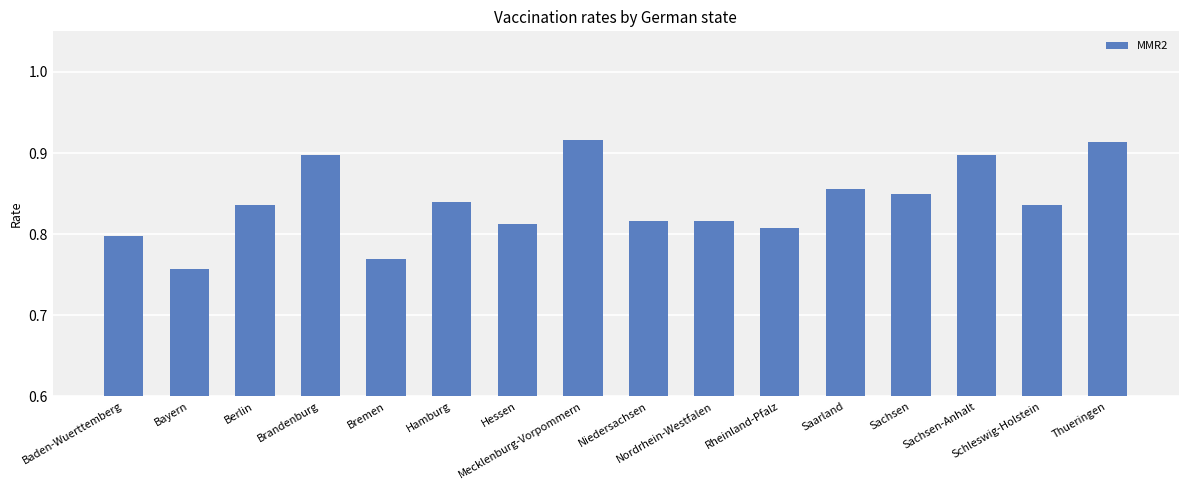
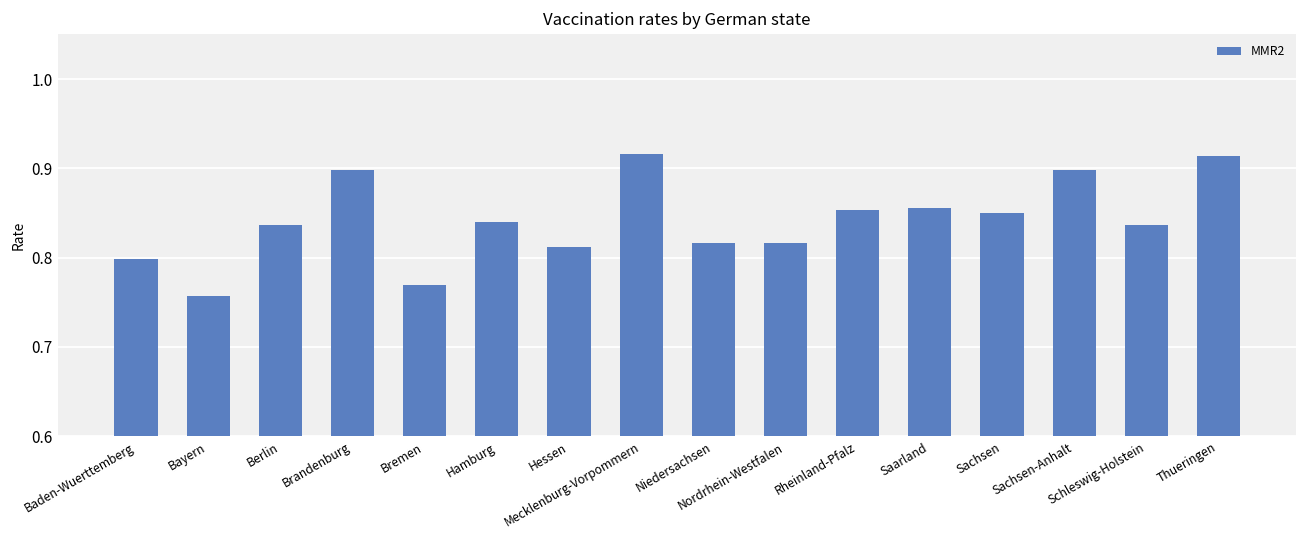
  {
    "Baden-Wuerttemberg": 0.80,
    "Bayern": 0.76,
    "Berlin": 0.84,
    "Brandenburg": 0.90,
    "Bremen": 0.77,
    "Hamburg": 0.84,
    "Hessen": 0.81,
    "Mecklenburg-Vorpommern": 0.92,
    "Niedersachsen": 0.82,
    "Nordrhein-Westfalen": 0.82,
-   "Rheinland-Pfalz": 0.81,
+   "Rheinland-Pfalz": 0.85,
    "Saarland": 0.86,
    "Sachsen": 0.85,
    "Sachsen-Anhalt": 0.90,
    "Schleswig-Holstein": 0.84,
    "Thueringen": 0.91
  }
